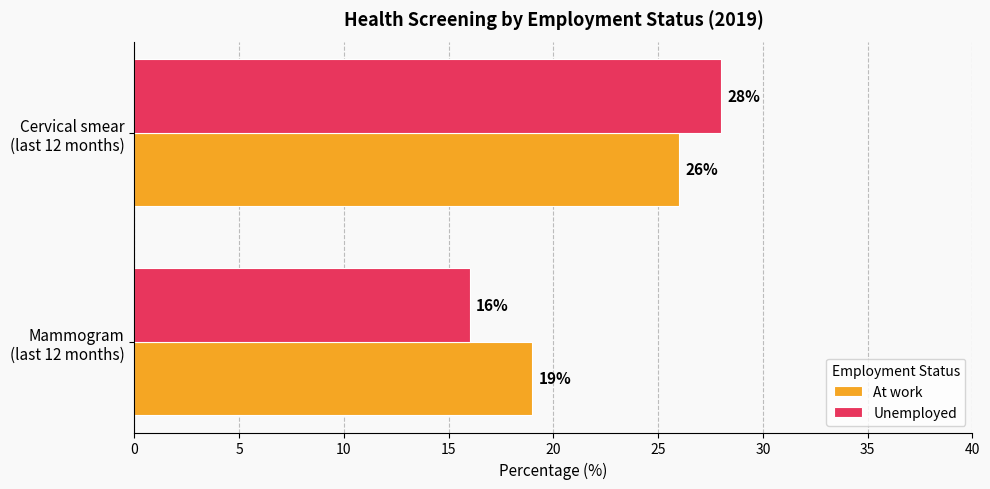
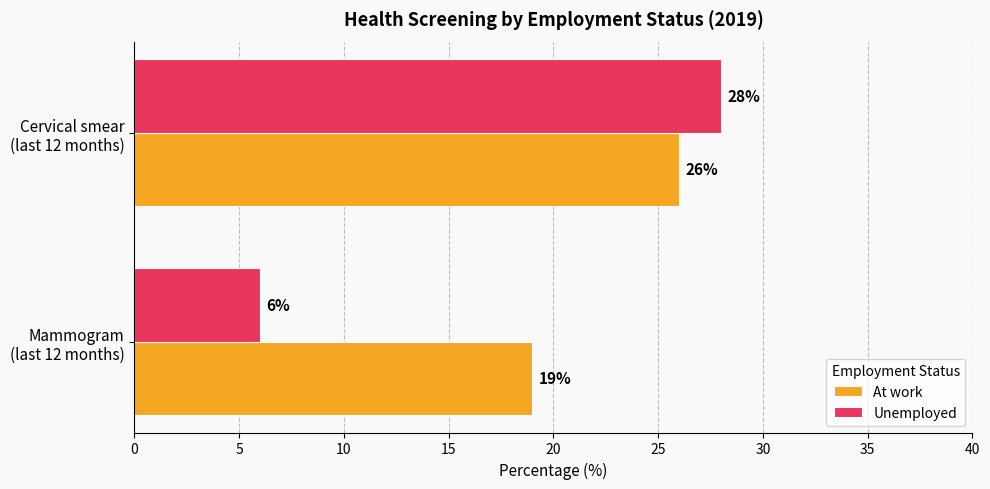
  {
    "At work": {
      "Cervical smear (last 12 months)": "26%",
      "Mammogram (last 12 months)": "19%"
    },
    "Unemployed": {
      "Cervical smear (last 12 months)": "28%",
-     "Mammogram (last 12 months)": "16%"
+     "Mammogram (last 12 months)": "6%"
    }
  }
